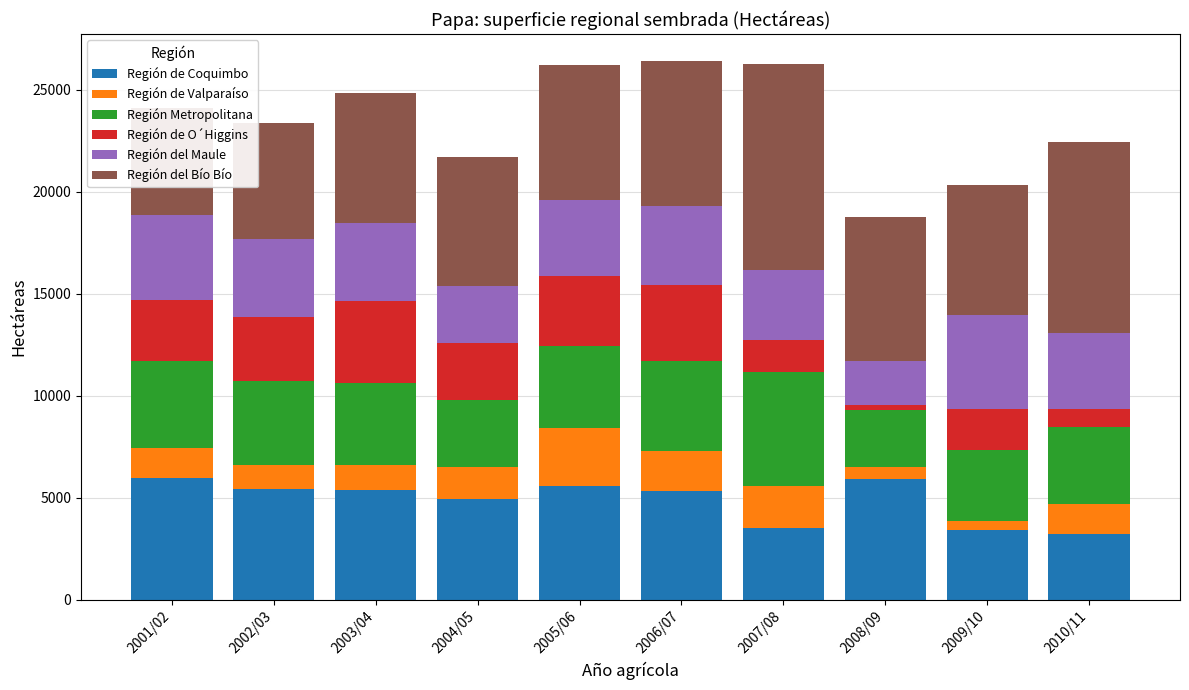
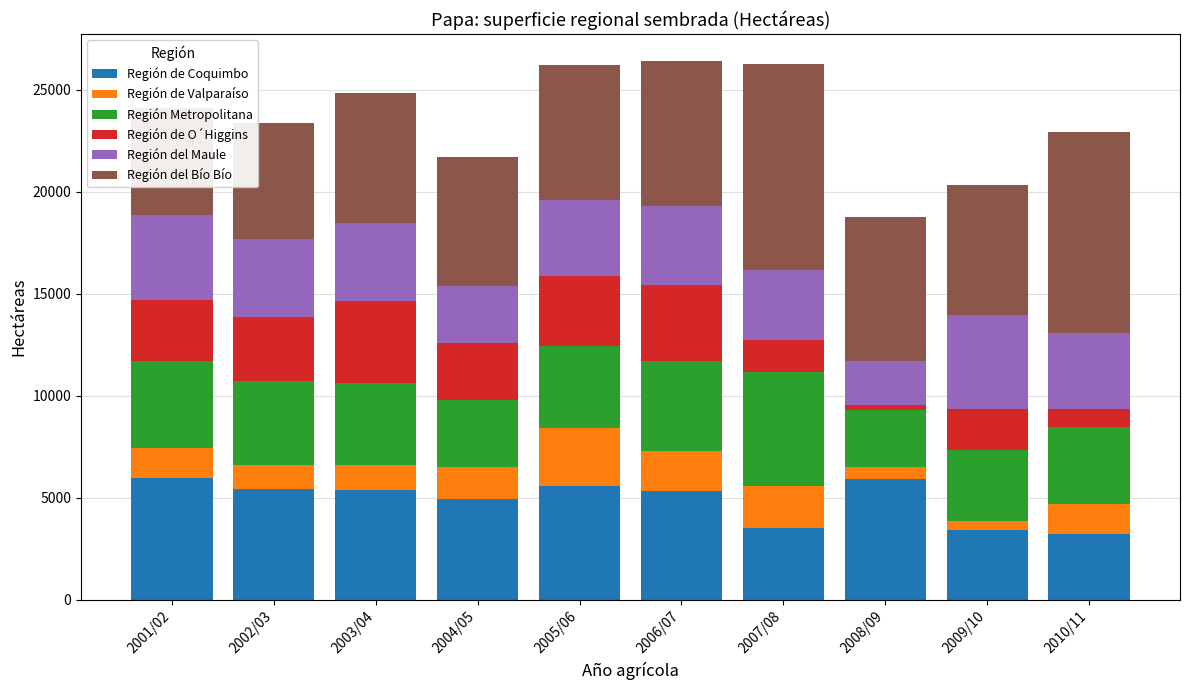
  {
    "Región de Coquimbo": {
      "2001/02": 6000,
      "2002/03": 5400,
      "2003/04": 5400,
      "2004/05": 5000,
      "2005/06": 5600,
      "2006/07": 5400,
      "2007/08": 3500,
      "2008/09": 5900,
      "2009/10": 3400,
      "2010/11": 3200
    },
    "Región de Valparaíso": {
      "2001/02": 1500,
      "2002/03": 1200,
      "2003/04": 1200,
      "2004/05": 1600,
      "2005/06": 2800,
      "2006/07": 2000,
      "2007/08": 2000,
      "2008/09": 600,
      "2009/10": 400,
      "2010/11": 1500
    },
    "Región Metropolitana": {
      "2001/02": 4300,
      "2002/03": 4100,
      "2003/04": 4000,
      "2004/05": 3300,
      "2005/06": 4000,
      "2006/07": 4400,
      "2007/08": 5600,
      "2008/09": 2800,
      "2009/10": 3500,
      "2010/11": 3800
    },
    "Región de O´Higgins": {
      "2001/02": 3000,
      "2002/03": 3100,
      "2003/04": 4000,
      "2004/05": 2800,
      "2005/06": 3400,
      "2006/07": 3700,
      "2007/08": 1600,
      "2008/09": 300,
      "2009/10": 2000,
      "2010/11": 900
    },
    "Región del Maule": {
      "2001/02": 4200,
      "2002/03": 3900,
      "2003/04": 3800,
      "2004/05": 2800,
      "2005/06": 3700,
      "2006/07": 3900,
      "2007/08": 3400,
      "2008/09": 2200,
      "2009/10": 4600,
      "2010/11": 3700
    },
    "Región del Bío Bío": {
      "2002/03": 5700,
      "2003/04": 6400,
      "2004/05": 6300,
      "2005/06": 6600,
      "2006/07": 7100,
      "2007/08": 10100,
      "2008/09": 7000,
      "2009/10": 6400,
-     "2010/11": 9400
+     "2010/11": 9900
    }
  }
